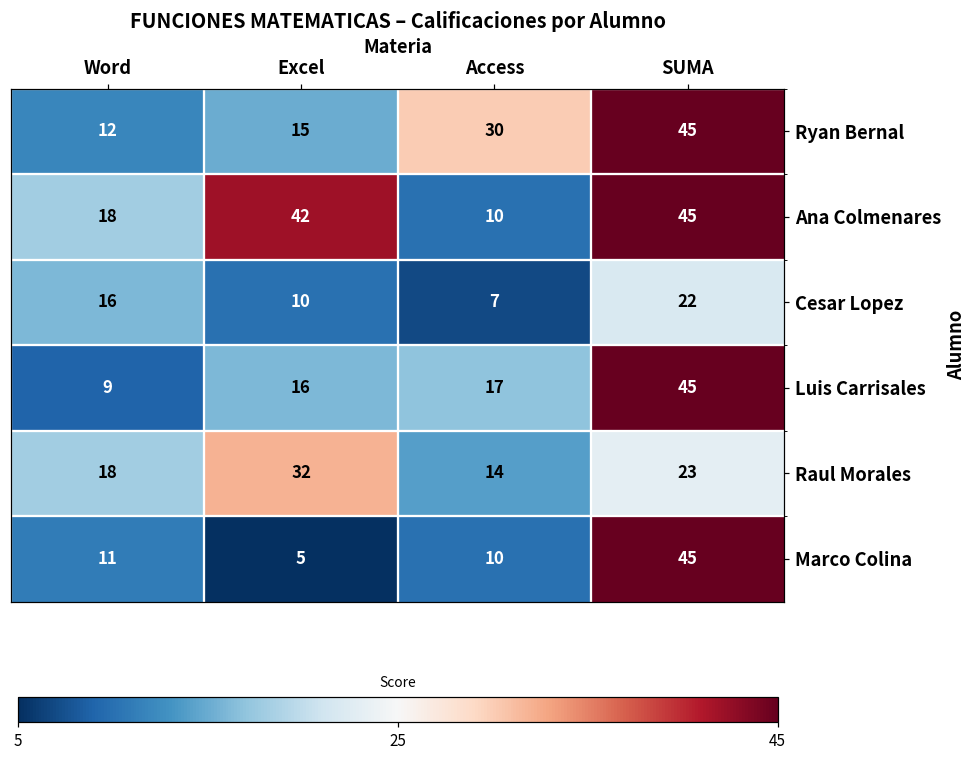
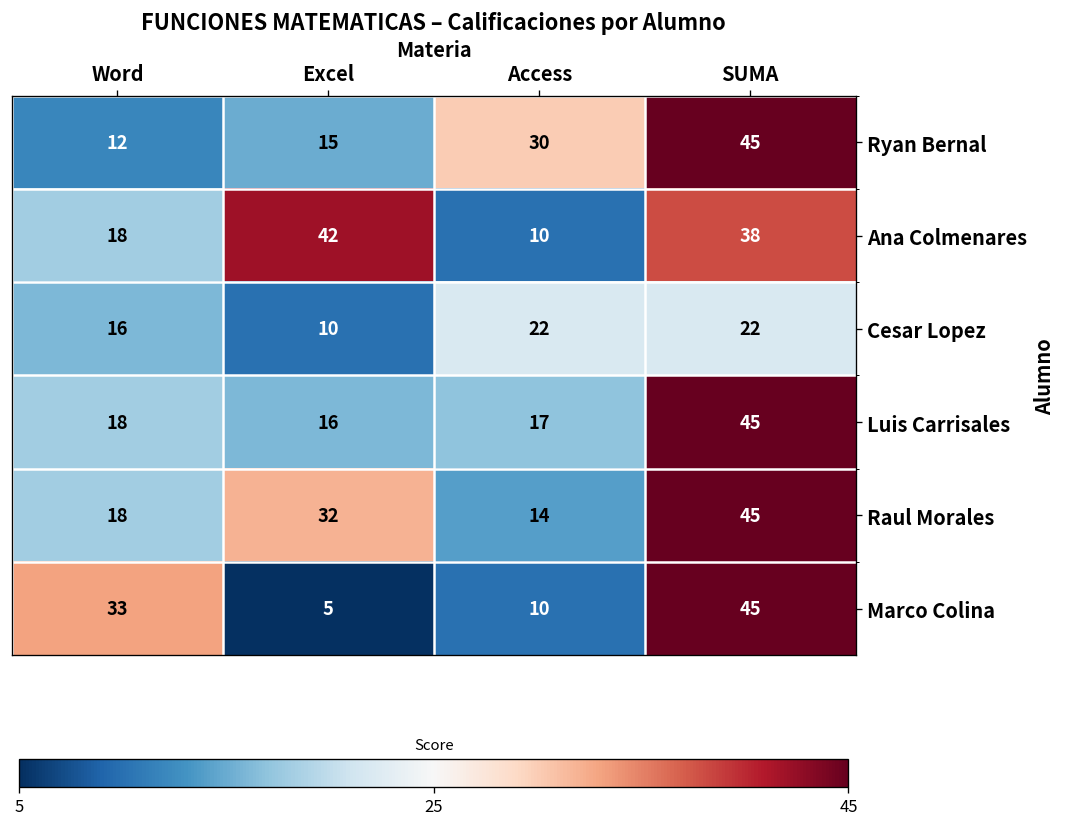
  {
    "Ryan Bernal": {
      "Word": 12,
      "Excel": 15,
      "Access": 30,
      "SUMA": 45
    },
    "Ana Colmenares": {
      "Word": 18,
      "Excel": 42,
      "Access": 10,
-     "SUMA": 45
+     "SUMA": 38
    },
    "Cesar Lopez": {
      "Word": 16,
      "Excel": 10,
-     "Access": 7,
+     "Access": 22,
      "SUMA": 22
    },
    "Luis Carrisales": {
-     "Word": 9,
+     "Word": 18,
      "Excel": 16,
      "Access": 17,
      "SUMA": 45
    },
    "Raul Morales": {
      "Word": 18,
      "Excel": 32,
      "Access": 14,
-     "SUMA": 23
+     "SUMA": 45
    },
    "Marco Colina": {
-     "Word": 11,
+     "Word": 33,
      "Excel": 5,
      "Access": 10,
      "SUMA": 45
    }
  }
